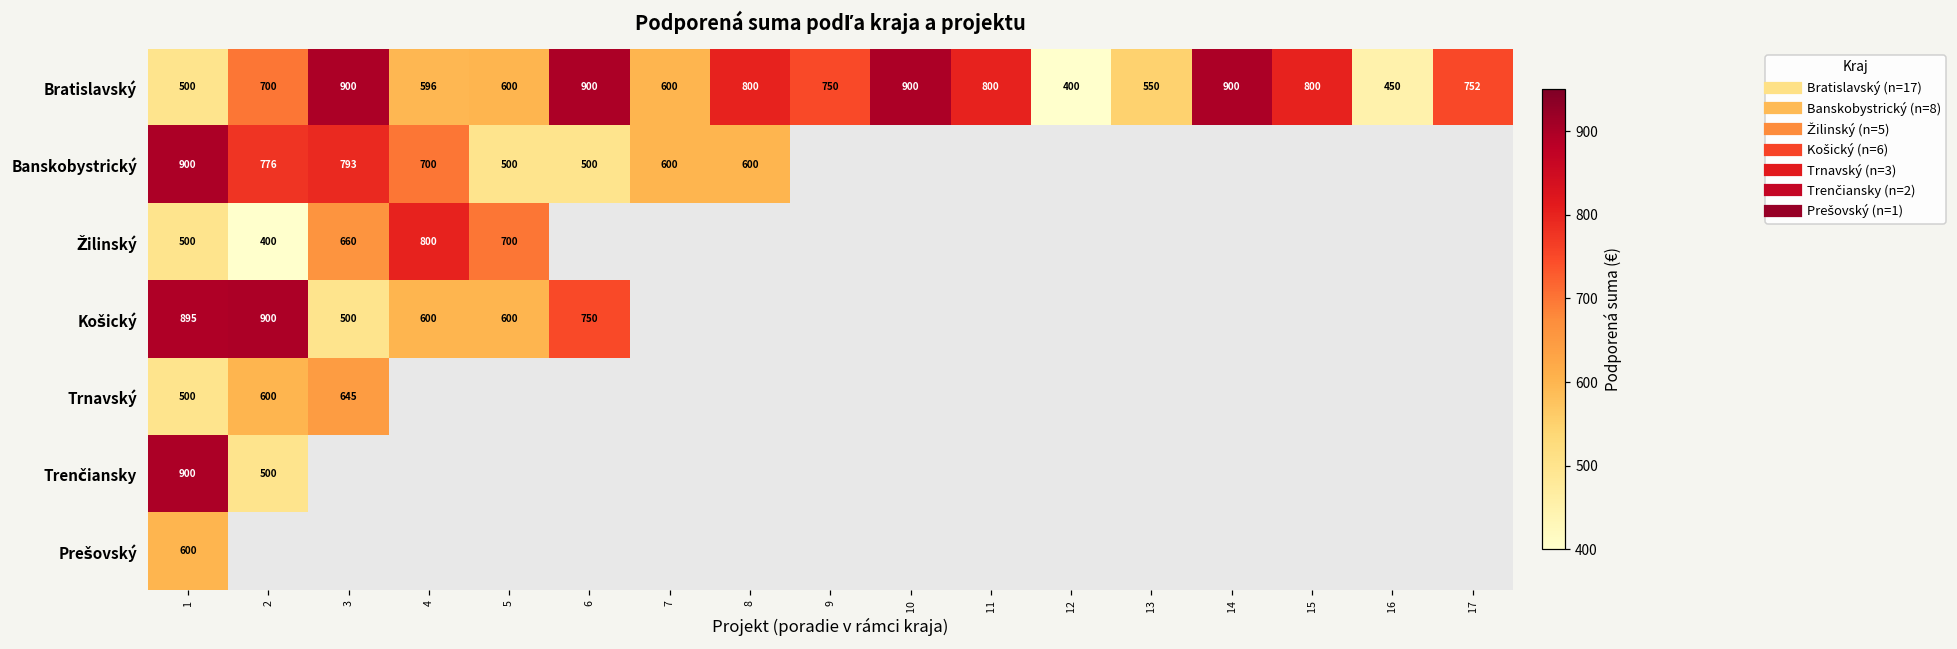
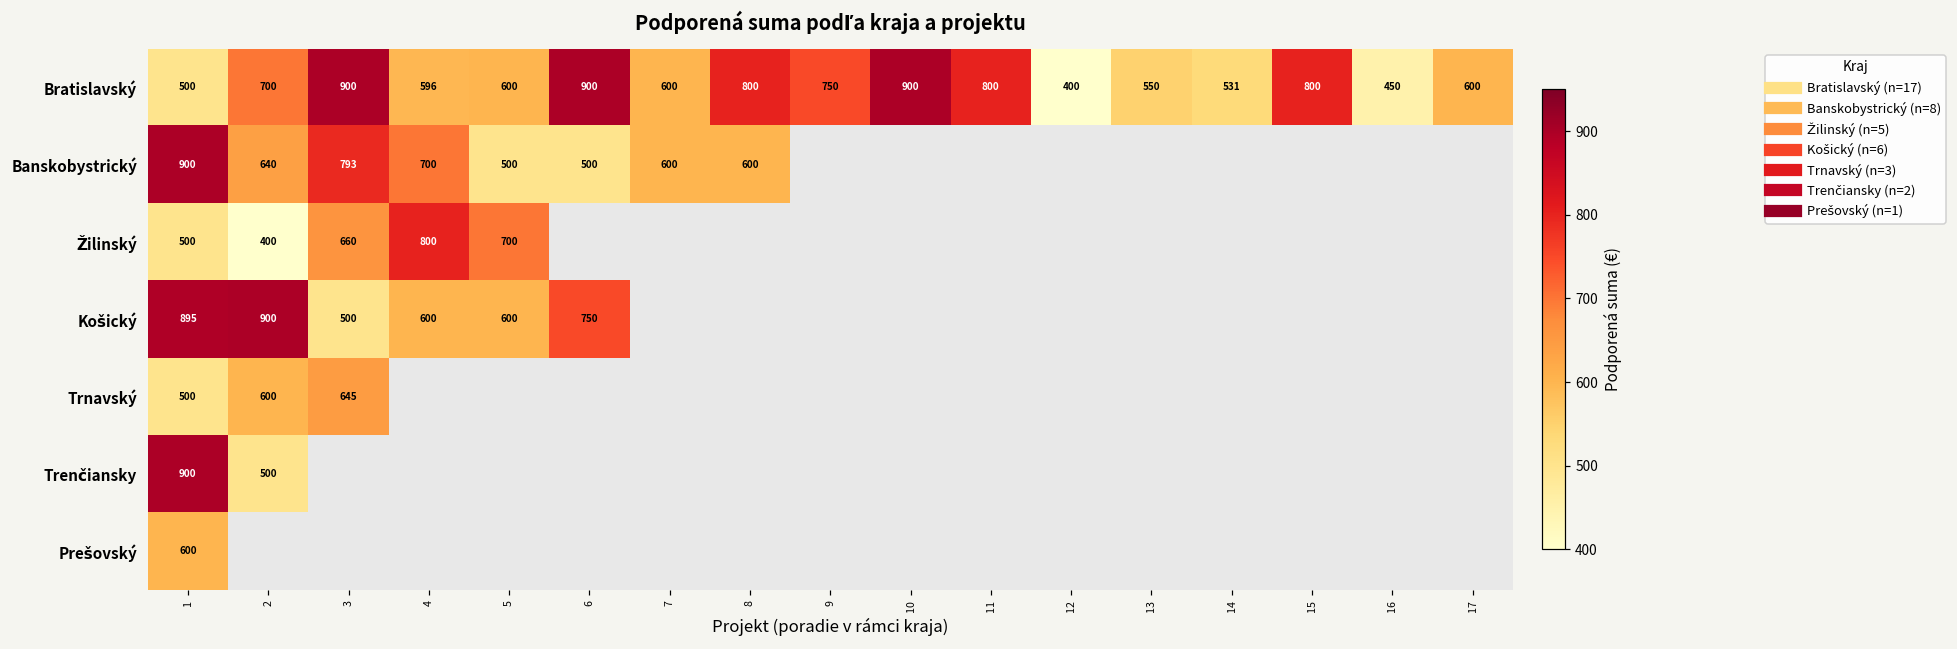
  {
    "Bratislavský": {
      "1": 500,
      "2": 700,
      "3": 900,
      "4": 596,
      "5": 600,
      "6": 900,
      "7": 600,
      "8": 800,
      "9": 750,
      "10": 900,
      "11": 800,
      "12": 400,
      "13": 550,
-     "14": 900,
+     "14": 531,
      "15": 800,
      "16": 450,
-     "17": 752
+     "17": 600
    },
    "Banskobystrický": {
      "1": 900,
-     "2": 776,
+     "2": 640,
      "3": 793,
      "4": 700,
      "5": 500,
      "6": 500,
      "7": 600,
      "8": 600
    },
    "Žilinský": {
      "1": 500,
      "2": 400,
      "3": 660,
      "4": 800,
      "5": 700
    },
    "Košický": {
      "1": 895,
      "2": 900,
      "3": 500,
      "4": 600,
      "5": 600,
      "6": 750
    },
    "Trnavský": {
      "1": 500,
      "2": 600,
      "3": 645
    },
    "Trenčiansky": {
      "1": 900,
      "2": 500
    },
    "Prešovský": {
      "1": 600
    }
  }
